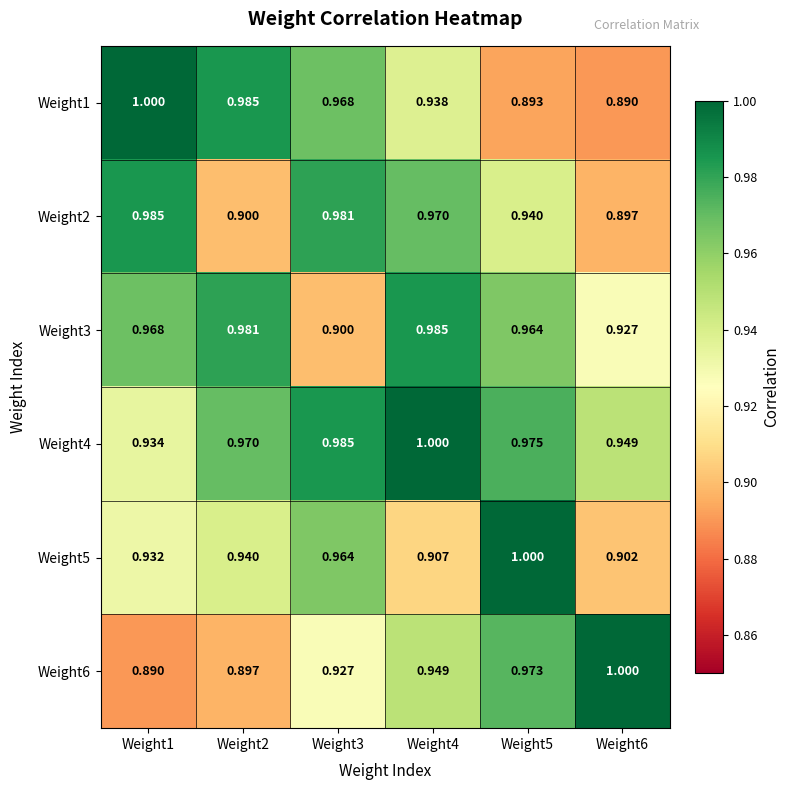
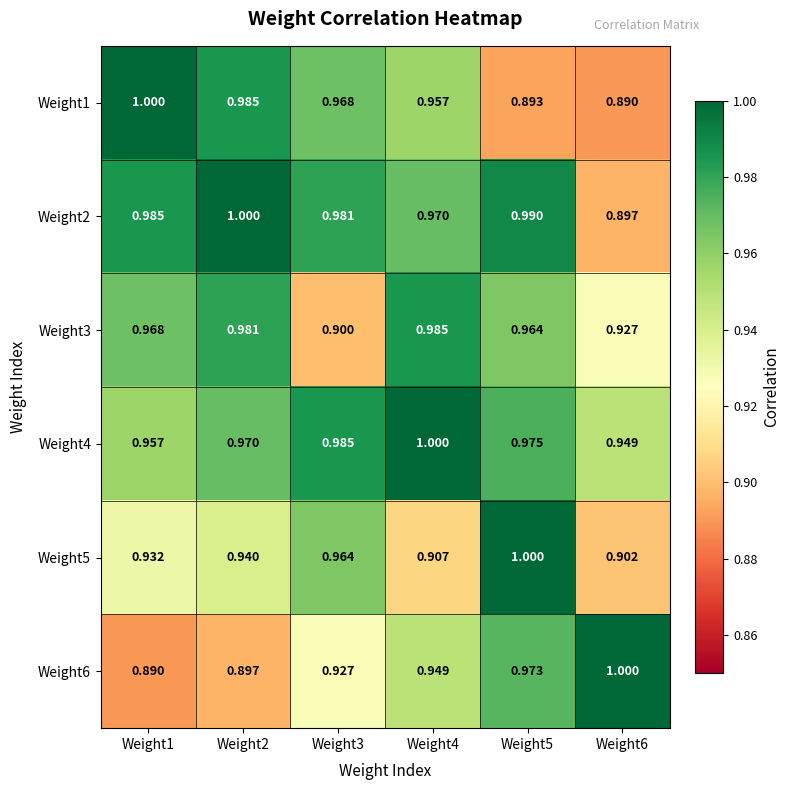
  {
    "Weight1": {
      "Weight1": 1.000,
      "Weight2": 0.985,
      "Weight3": 0.968,
-     "Weight4": 0.938,
+     "Weight4": 0.957,
      "Weight5": 0.893,
      "Weight6": 0.890
    },
    "Weight2": {
      "Weight1": 0.985,
-     "Weight2": 0.900,
+     "Weight2": 1.000,
      "Weight3": 0.981,
      "Weight4": 0.970,
-     "Weight5": 0.940,
+     "Weight5": 0.990,
      "Weight6": 0.897
    },
    "Weight3": {
      "Weight1": 0.968,
      "Weight2": 0.981,
      "Weight3": 0.900,
      "Weight4": 0.985,
      "Weight5": 0.964,
      "Weight6": 0.927
    },
    "Weight4": {
-     "Weight1": 0.934,
+     "Weight1": 0.957,
      "Weight2": 0.970,
      "Weight3": 0.985,
      "Weight4": 1.000,
      "Weight5": 0.975,
      "Weight6": 0.949
    },
    "Weight5": {
      "Weight1": 0.932,
      "Weight2": 0.940,
      "Weight3": 0.964,
      "Weight4": 0.907,
      "Weight5": 1.000,
      "Weight6": 0.902
    },
    "Weight6": {
      "Weight1": 0.890,
      "Weight2": 0.897,
      "Weight3": 0.927,
      "Weight4": 0.949,
      "Weight5": 0.973,
      "Weight6": 1.000
    }
  }
